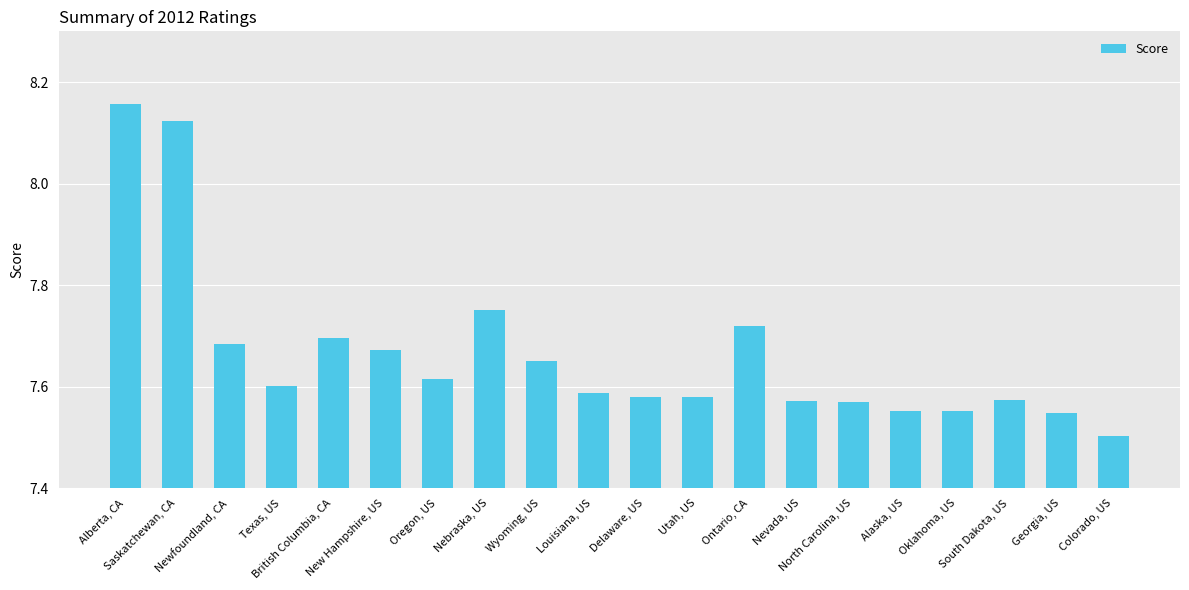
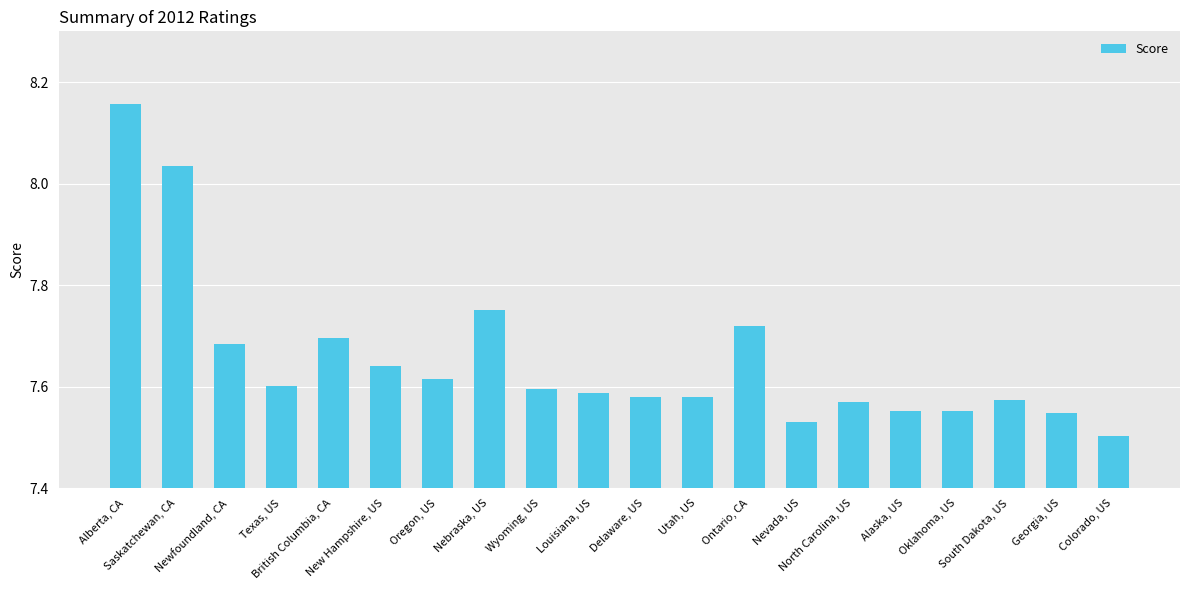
  {
    "Alberta, CA": 8.16,
-   "Saskatchewan, CA": 8.12,
+   "Saskatchewan, CA": 8.03,
    "Newfoundland, CA": 7.68,
    "Texas, US": 7.60,
    "British Columbia, CA": 7.70,
-   "New Hampshire, US": 7.67,
+   "New Hampshire, US": 7.64,
    "Oregon, US": 7.61,
    "Nebraska, US": 7.75,
-   "Wyoming, US": 7.65,
+   "Wyoming, US": 7.60,
    "Louisiana, US": 7.59,
    "Delaware, US": 7.58,
    "Utah, US": 7.58,
    "Ontario, CA": 7.72,
-   "Nevada, US": 7.57,
+   "Nevada, US": 7.53,
    "North Carolina, US": 7.57,
    "Alaska, US": 7.55,
    "Oklahoma, US": 7.55,
    "South Dakota, US": 7.57,
    "Georgia, US": 7.55,
    "Colorado, US": 7.50
  }
